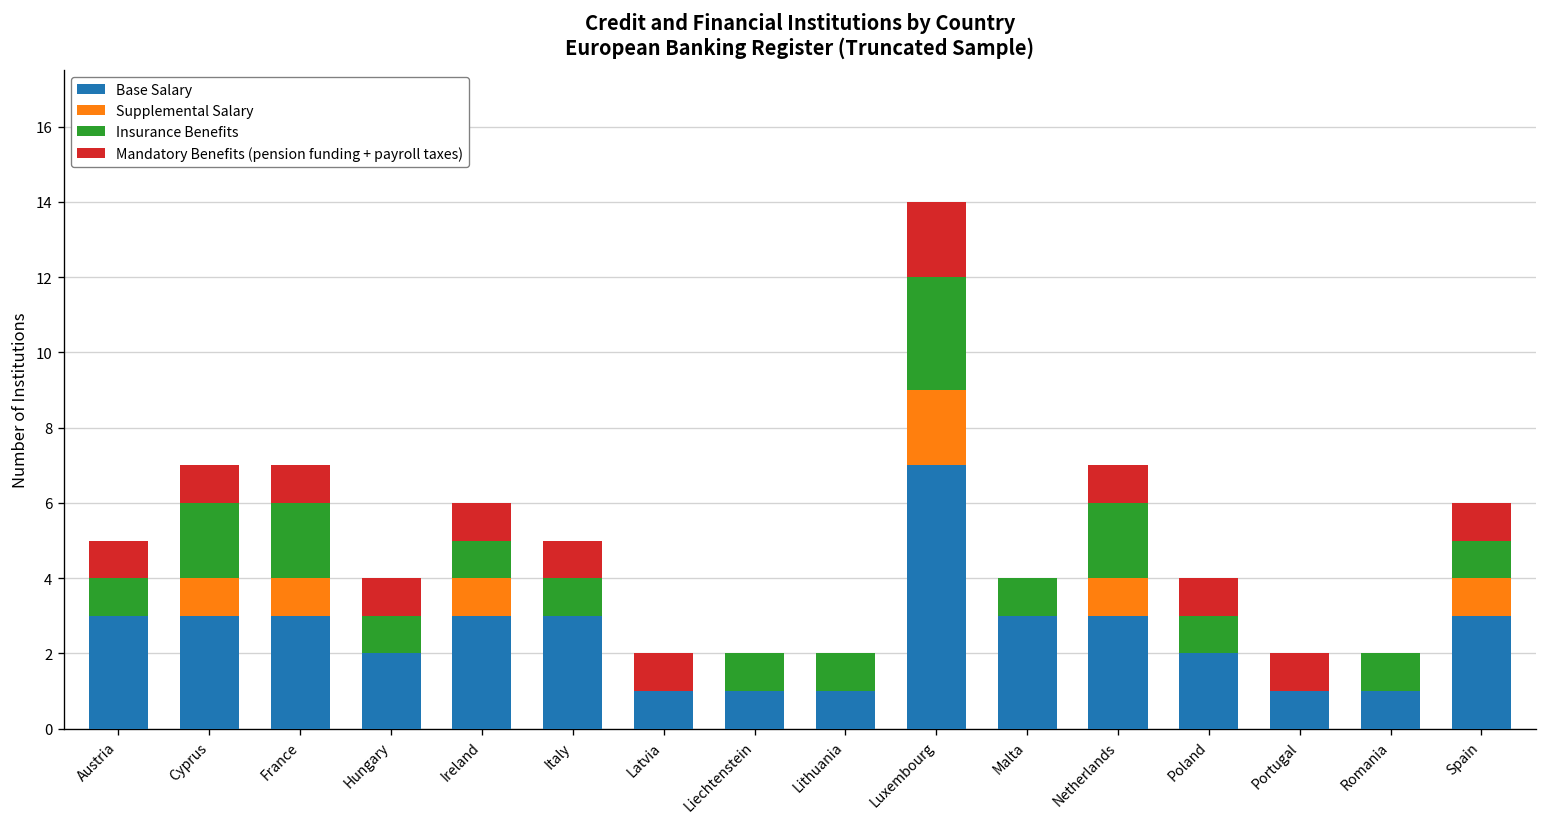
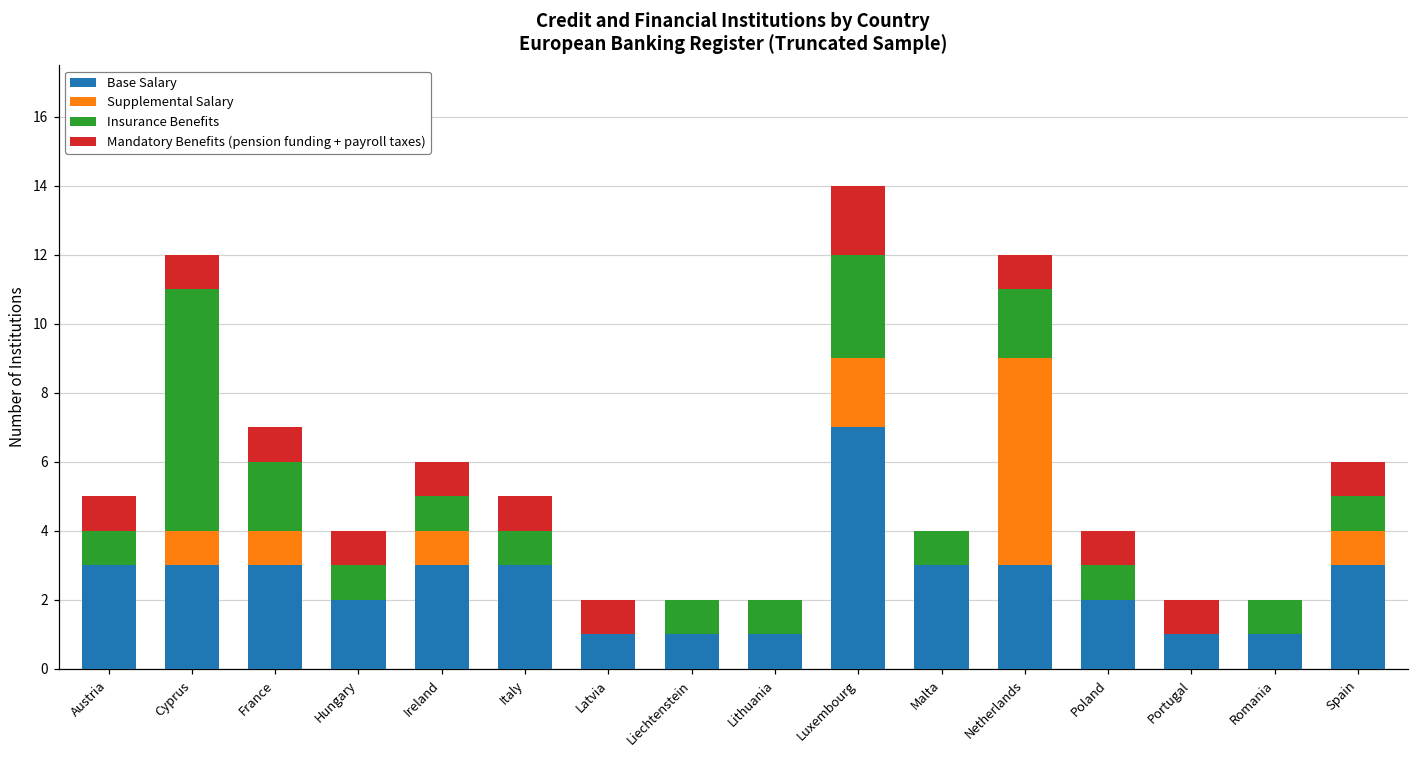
  {
    "Base Salary": {
      "Austria": 3,
      "Cyprus": 3,
      "France": 3,
      "Hungary": 2,
      "Ireland": 3,
      "Italy": 3,
      "Latvia": 1,
      "Liechtenstein": 1,
      "Lithuania": 1,
      "Luxembourg": 7,
      "Malta": 3,
      "Netherlands": 3,
      "Poland": 2,
      "Portugal": 1,
      "Romania": 1,
      "Spain": 3
    },
    "Supplemental Salary": {
      "Austria": 0,
      "Cyprus": 1,
      "France": 1,
      "Hungary": 0,
      "Ireland": 1,
      "Italy": 0,
      "Latvia": 0,
      "Liechtenstein": 0,
      "Lithuania": 0,
      "Luxembourg": 2,
      "Malta": 0,
-     "Netherlands": 1,
+     "Netherlands": 6,
      "Poland": 0,
      "Portugal": 0,
      "Romania": 0,
      "Spain": 1
    },
    "Insurance Benefits": {
      "Austria": 1,
-     "Cyprus": 2,
+     "Cyprus": 7,
      "France": 2,
      "Hungary": 1,
      "Ireland": 1,
      "Italy": 1,
      "Latvia": 0,
      "Liechtenstein": 1,
      "Lithuania": 1,
      "Luxembourg": 3,
      "Malta": 1,
      "Netherlands": 2,
      "Poland": 1,
      "Portugal": 0,
      "Romania": 1,
      "Spain": 1
    },
    "Mandatory Benefits (pension funding + payroll taxes)": {
      "Austria": 1,
      "Cyprus": 1,
      "France": 1,
      "Hungary": 1,
      "Ireland": 1,
      "Italy": 1,
      "Latvia": 1,
      "Liechtenstein": 0,
      "Lithuania": 0,
      "Luxembourg": 2,
      "Malta": 0,
      "Netherlands": 1,
      "Poland": 1,
      "Portugal": 1,
      "Romania": 0,
      "Spain": 1
    }
  }
